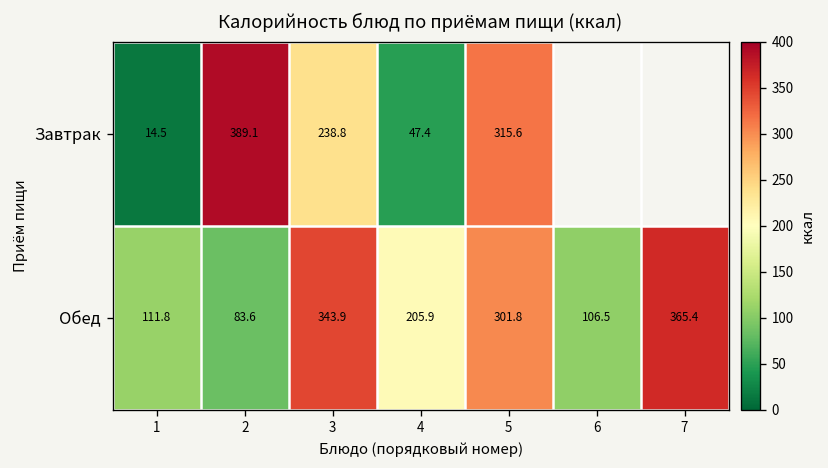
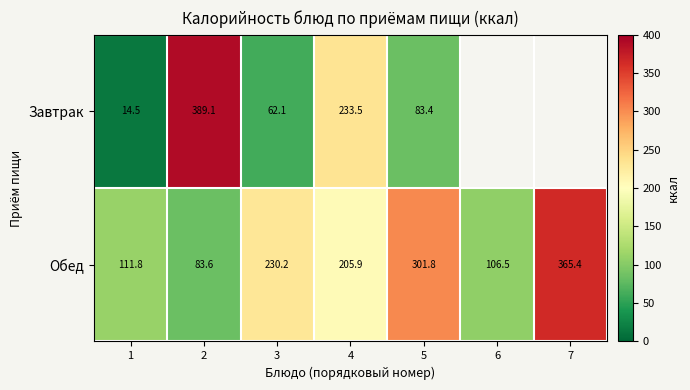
  {
    "Завтрак": {
      "1": 14.5,
      "2": 389.1,
-     "3": 238.8,
-     "4": 47.4,
-     "5": 315.6
+     "3": 62.1,
+     "4": 233.5,
+     "5": 83.4
    },
    "Обед": {
      "1": 111.8,
      "2": 83.6,
-     "3": 343.9,
+     "3": 230.2,
      "4": 205.9,
      "5": 301.8,
      "6": 106.5,
      "7": 365.4
    }
  }
